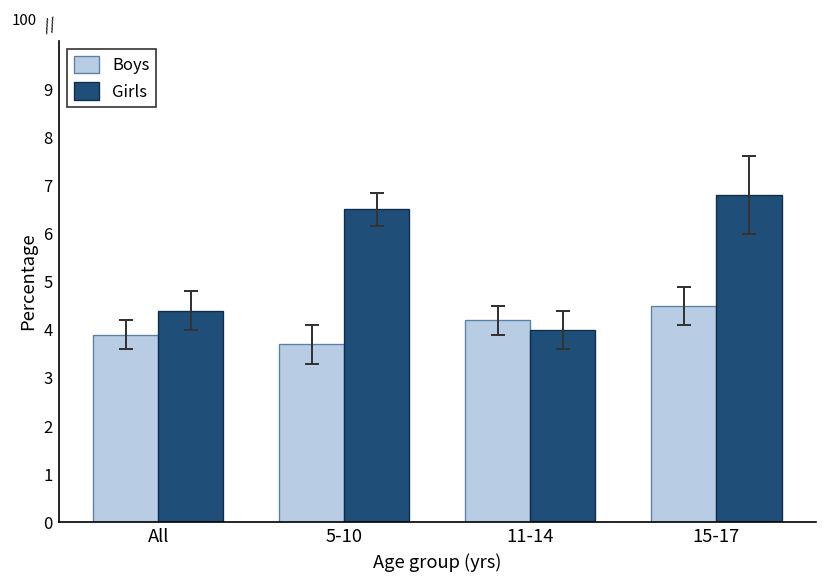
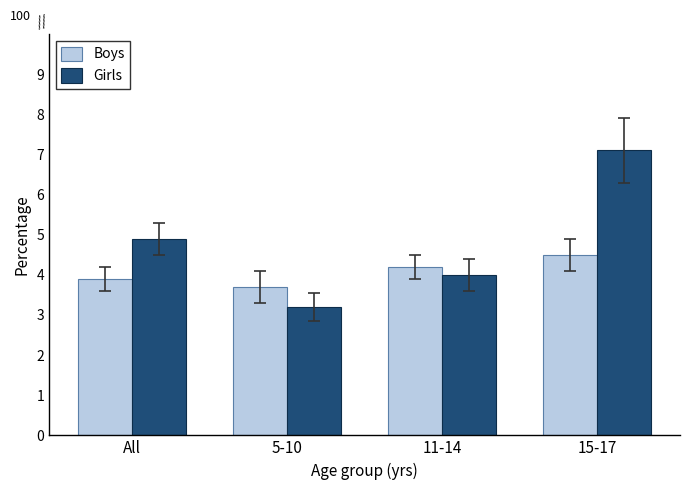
  {
    "Boys": {
      "All": 3.9,
      "5-10": 3.7,
      "11-14": 4.2,
      "15-17": 4.5
    },
    "Girls": {
-     "All": 4.4,
-     "5-10": 6.5,
+     "All": 4.9,
+     "5-10": 3.2,
      "11-14": 4.0,
-     "15-17": 6.8
+     "15-17": 7.1
    }
  }
